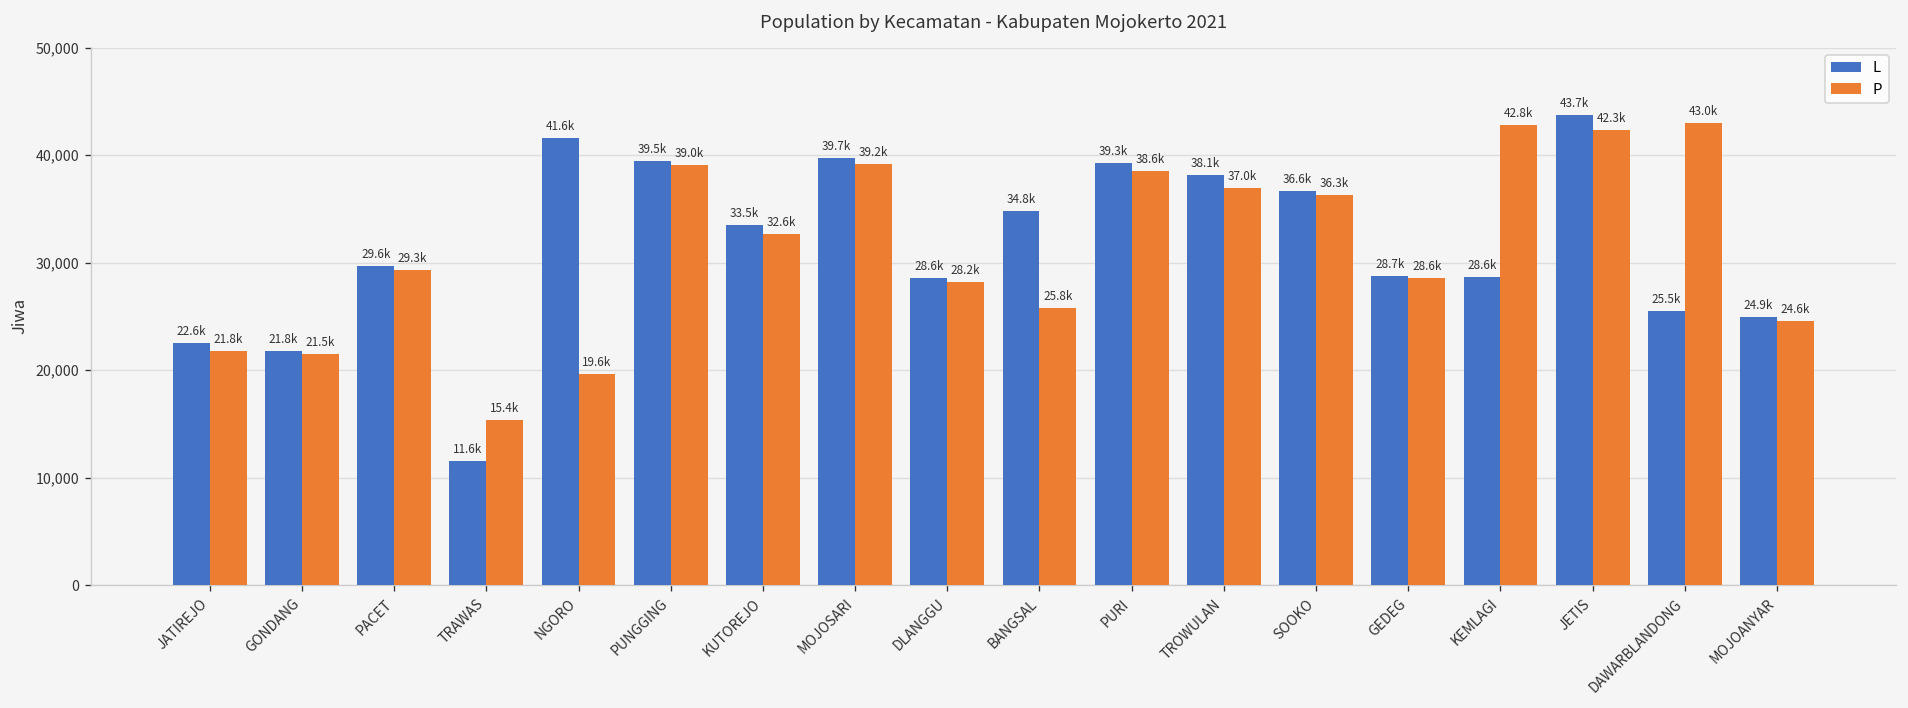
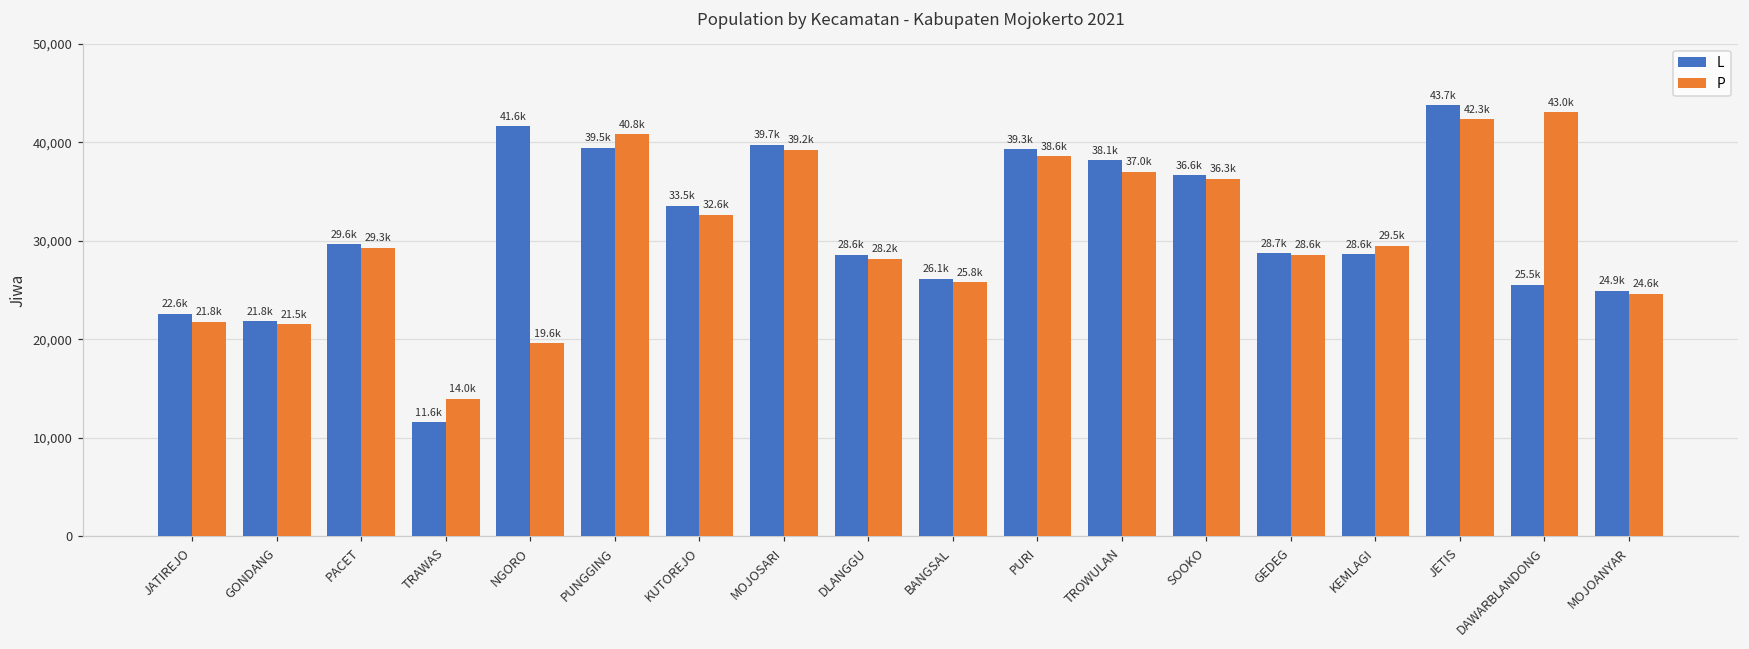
  {
    "L": {
      "JATIREJO": "22.6k",
      "GONDANG": "21.8k",
      "PACET": "29.6k",
      "TRAWAS": "11.6k",
      "NGORO": "41.6k",
      "PUNGGING": "39.5k",
      "KUTOREJO": "33.5k",
      "MOJOSARI": "39.7k",
      "DLANGGU": "28.6k",
-     "BANGSAL": "34.8k",
+     "BANGSAL": "26.1k",
      "PURI": "39.3k",
      "TROWULAN": "38.1k",
      "SOOKO": "36.6k",
      "GEDEG": "28.7k",
      "KEMLAGI": "28.6k",
      "JETIS": "43.7k",
      "DAWARBLANDONG": "25.5k",
      "MOJOANYAR": "24.9k"
    },
    "P": {
      "JATIREJO": "21.8k",
      "GONDANG": "21.5k",
      "PACET": "29.3k",
-     "TRAWAS": "15.4k",
+     "TRAWAS": "14.0k",
      "NGORO": "19.6k",
-     "PUNGGING": "39.0k",
+     "PUNGGING": "40.8k",
      "KUTOREJO": "32.6k",
      "MOJOSARI": "39.2k",
      "DLANGGU": "28.2k",
      "BANGSAL": "25.8k",
      "PURI": "38.6k",
      "TROWULAN": "37.0k",
      "SOOKO": "36.3k",
      "GEDEG": "28.6k",
-     "KEMLAGI": "42.8k",
+     "KEMLAGI": "29.5k",
      "JETIS": "42.3k",
      "DAWARBLANDONG": "43.0k",
      "MOJOANYAR": "24.6k"
    }
  }
